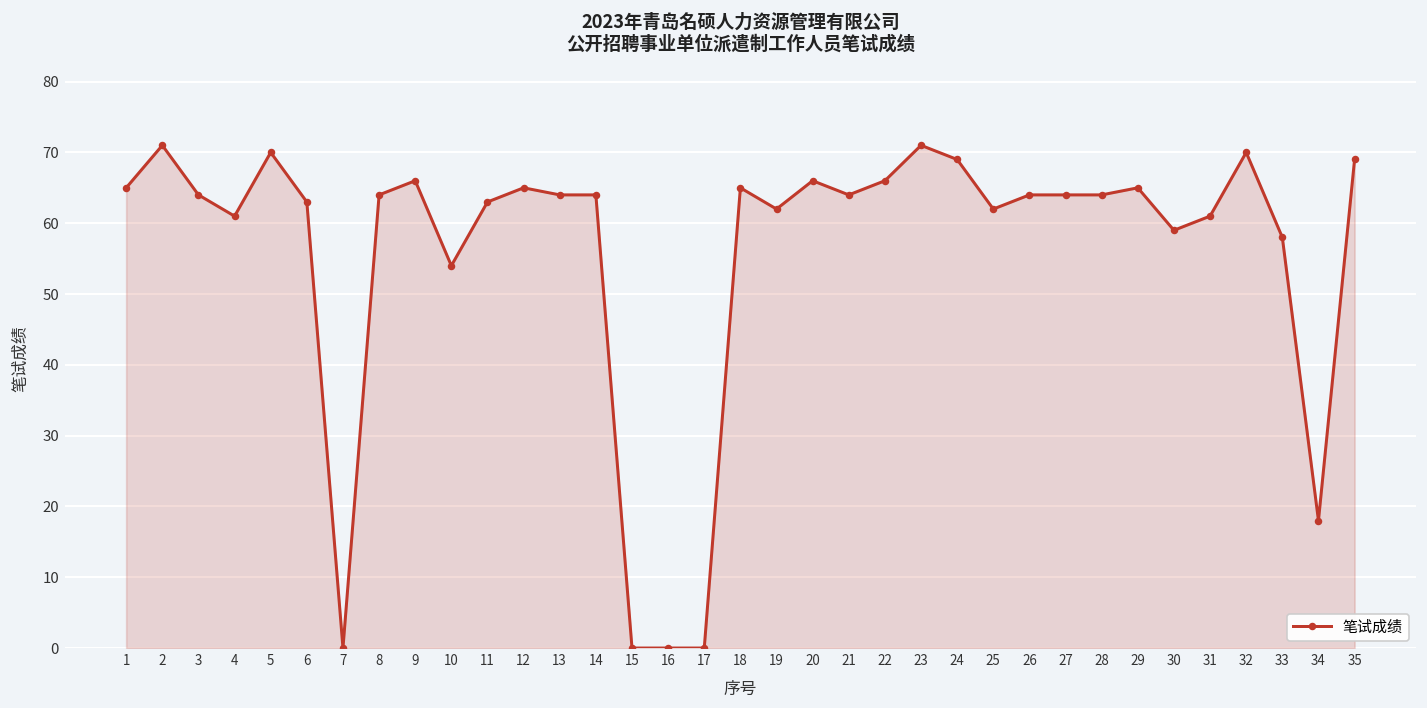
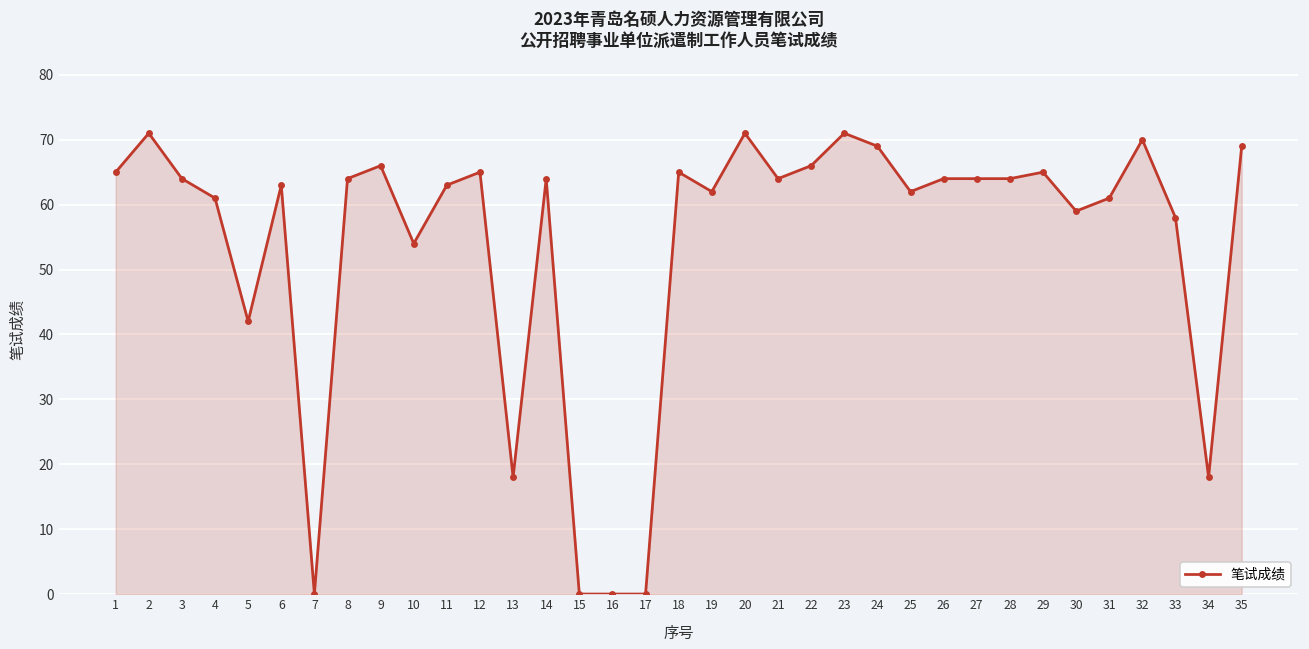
  {
    "1": 65,
    "2": 71,
    "3": 64,
    "4": 61,
-   "5": 70,
+   "5": 42,
    "6": 63,
    "7": 0,
    "8": 64,
    "9": 66,
    "10": 54,
    "11": 63,
    "12": 65,
-   "13": 64,
+   "13": 18,
    "14": 64,
    "15": 0,
    "16": 0,
    "17": 0,
    "18": 65,
    "19": 62,
-   "20": 66,
+   "20": 71,
    "21": 64,
    "22": 66,
    "23": 71,
    "24": 69,
    "25": 62,
    "26": 64,
    "27": 64,
    "28": 64,
    "29": 65,
    "30": 59,
    "31": 61,
    "32": 70,
    "33": 58,
    "34": 18,
    "35": 69
  }
